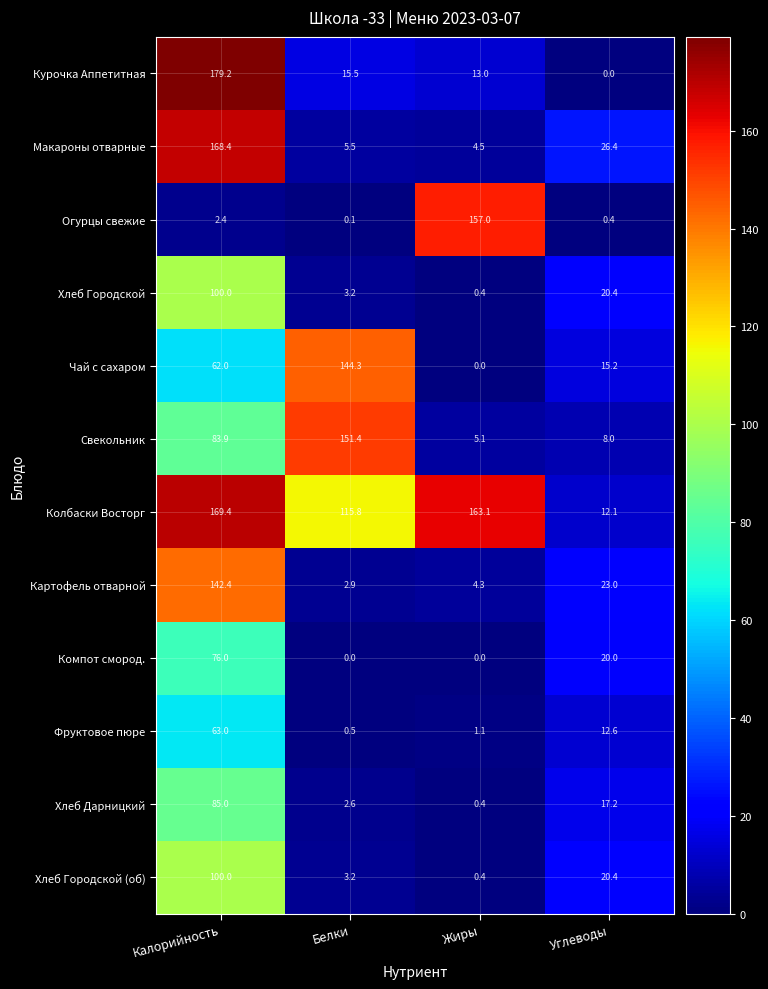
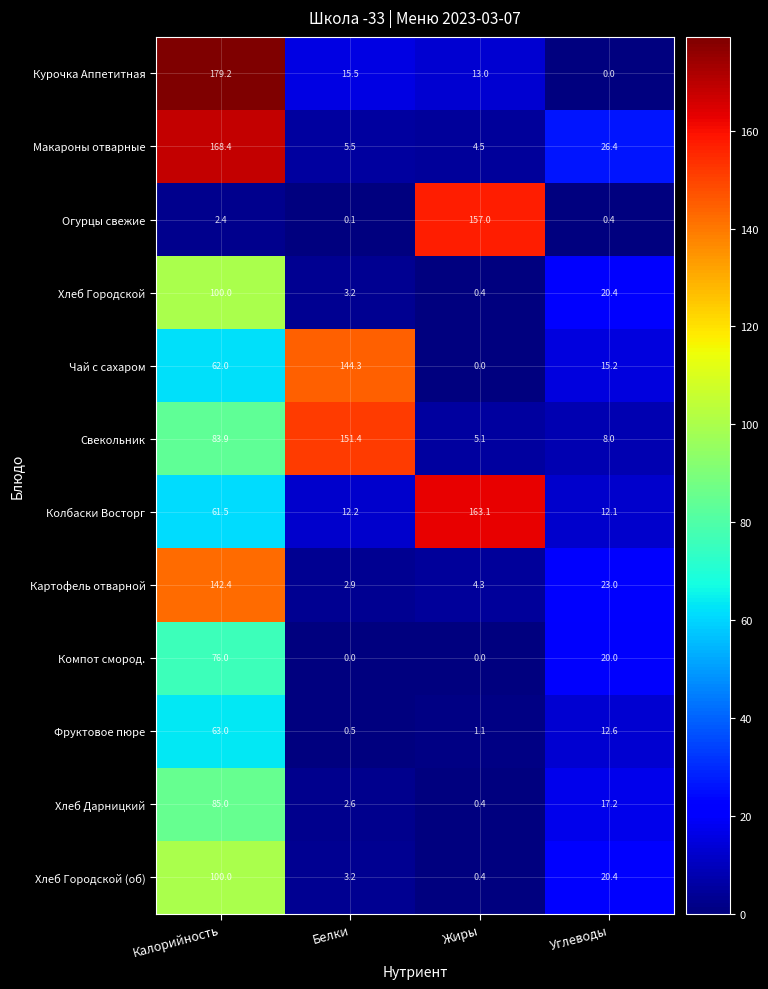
  {
    "Курочка Аппетитная": {
      "Калорийность": 179.2,
      "Белки": 15.5,
      "Жиры": 13.0,
      "Углеводы": 0.0
    },
    "Макароны отварные": {
      "Калорийность": 168.4,
      "Белки": 5.5,
      "Жиры": 4.5,
      "Углеводы": 26.4
    },
    "Огурцы свежие": {
      "Калорийность": 2.4,
      "Белки": 0.1,
      "Жиры": 157.0,
      "Углеводы": 0.4
    },
    "Хлеб Городской": {
      "Калорийность": 100.0,
      "Белки": 3.2,
      "Жиры": 0.4,
      "Углеводы": 20.4
    },
    "Чай с сахаром": {
      "Калорийность": 62.0,
      "Белки": 144.3,
      "Жиры": 0.0,
      "Углеводы": 15.2
    },
    "Свекольник": {
      "Калорийность": 83.9,
      "Белки": 151.4,
      "Жиры": 5.1,
      "Углеводы": 8.0
    },
    "Колбаски Восторг": {
-     "Калорийность": 169.4,
-     "Белки": 115.8,
+     "Калорийность": 61.5,
+     "Белки": 12.2,
      "Жиры": 163.1,
      "Углеводы": 12.1
    },
    "Картофель отварной": {
      "Калорийность": 142.4,
      "Белки": 2.9,
      "Жиры": 4.3,
      "Углеводы": 23.0
    },
    "Компот смород.": {
      "Калорийность": 76.0,
      "Белки": 0.0,
      "Жиры": 0.0,
      "Углеводы": 20.0
    },
    "Фруктовое пюре": {
      "Калорийность": 63.0,
      "Белки": 0.5,
      "Жиры": 1.1,
      "Углеводы": 12.6
    },
    "Хлеб Дарницкий": {
      "Калорийность": 85.0,
      "Белки": 2.6,
      "Жиры": 0.4,
      "Углеводы": 17.2
    },
    "Хлеб Городской (об)": {
      "Калорийность": 100.0,
      "Белки": 3.2,
      "Жиры": 0.4,
      "Углеводы": 20.4
    }
  }
